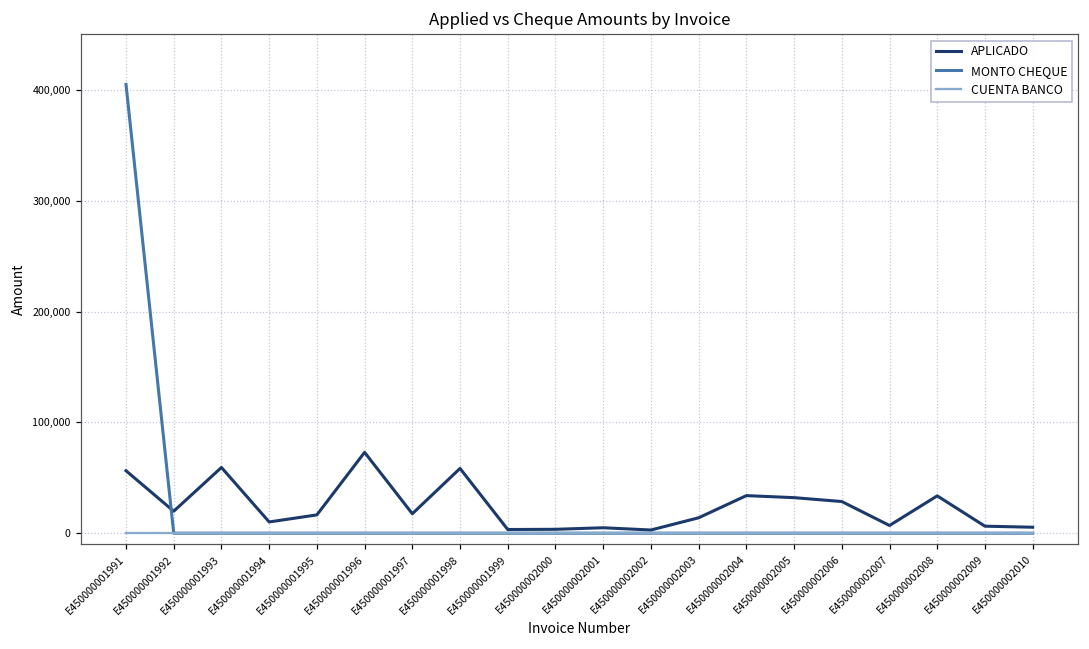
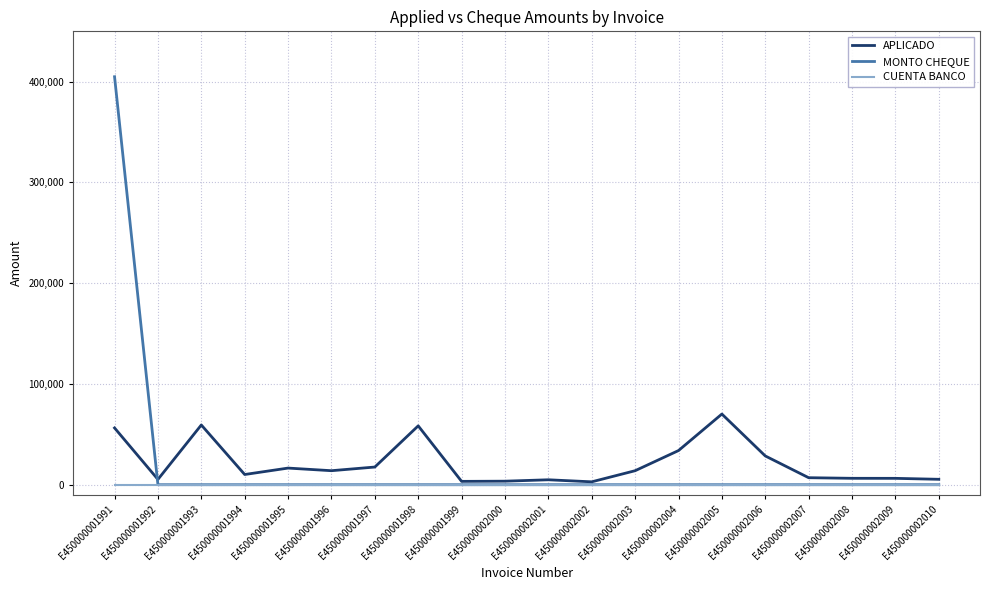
  {
    "APLICADO": {
      "E450000001991": "56,000",
-     "E450000001992": "20,000",
+     "E450000001992": "5,000",
      "E450000001993": "59,000",
      "E450000001994": "10,000",
      "E450000001995": "17,000",
-     "E450000001996": "73,000",
+     "E450000001996": "14,000",
      "E450000001997": "18,000",
      "E450000001998": "58,000",
      "E450000001999": "3,000",
      "E450000002000": "4,000",
      "E450000002001": "5,000",
      "E450000002002": "3,000",
      "E450000002003": "14,000",
      "E450000002004": "34,000",
-     "E450000002005": "32,000",
+     "E450000002005": "70,000",
      "E450000002006": "29,000",
      "E450000002007": "7,000",
-     "E450000002008": "34,000",
+     "E450000002008": "6,000",
      "E450000002009": "6,000",
      "E450000002010": "5,000"
    },
    "MONTO CHEQUE": {
      "E450000001991": "405,000"
    },
    "CUENTA BANCO": {
      "E450000001991": "0"
    }
  }
